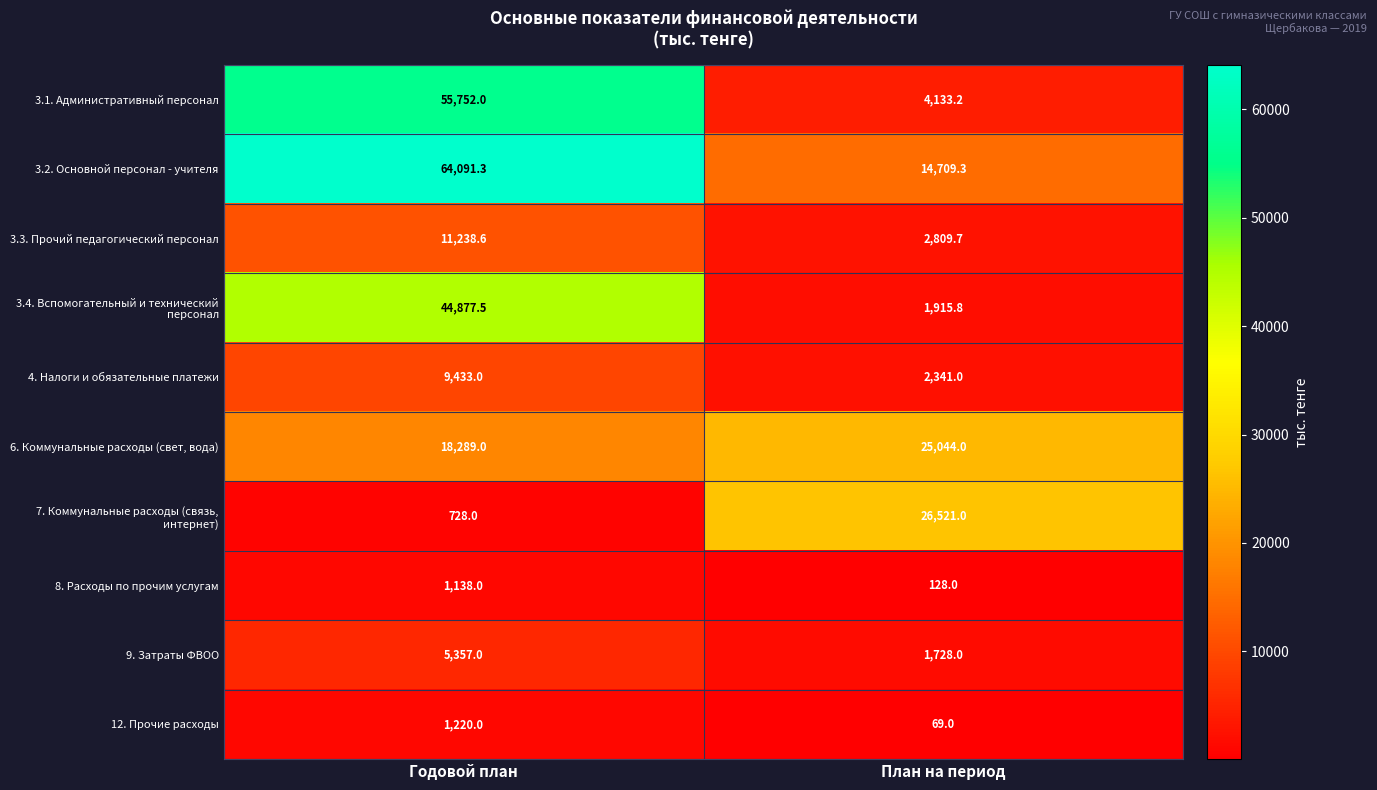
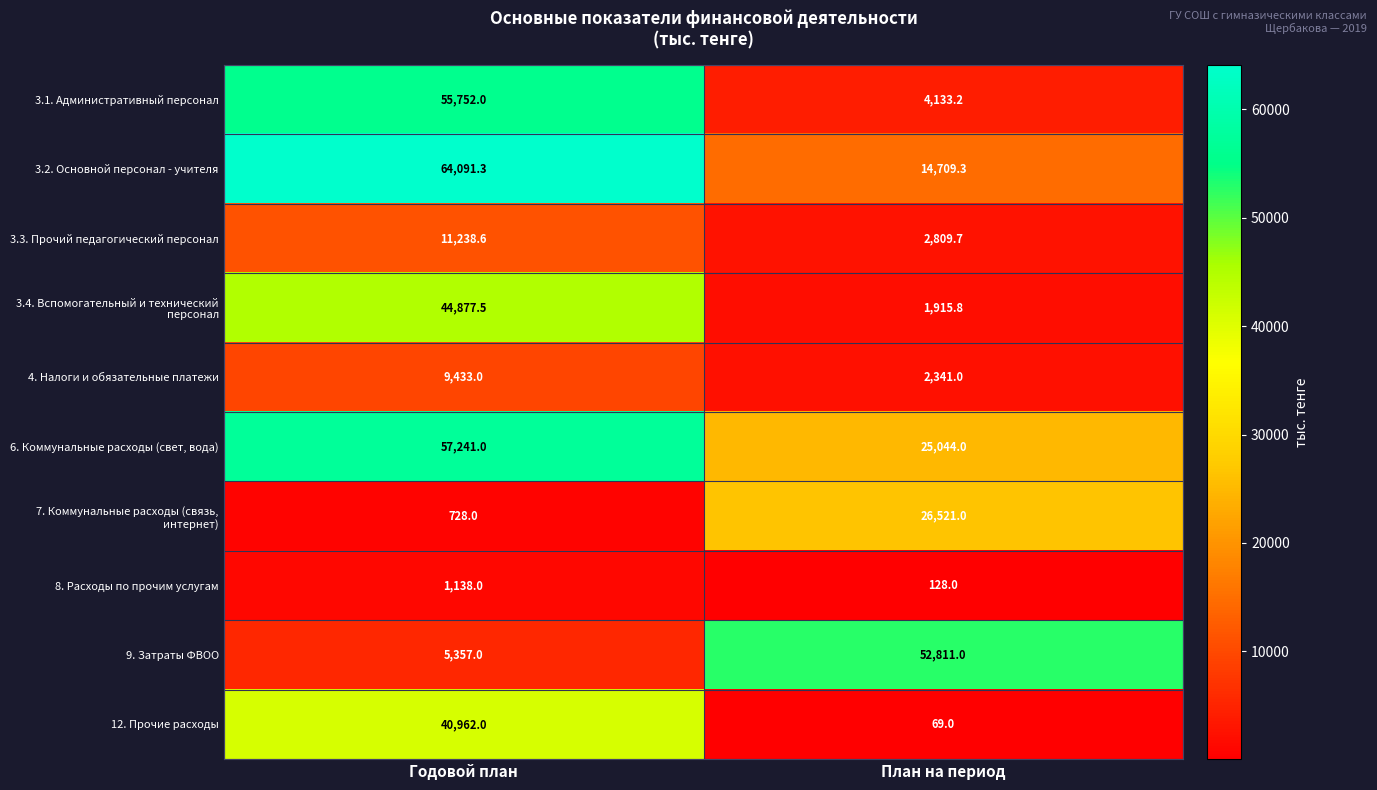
  {
    "3.1. Административный персонал": {
      "Годовой план": "55,752.0",
      "План на период": "4,133.2"
    },
    "3.2. Основной персонал - учителя": {
      "Годовой план": "64,091.3",
      "План на период": "14,709.3"
    },
    "3.3. Прочий педагогический персонал": {
      "Годовой план": "11,238.6",
      "План на период": "2,809.7"
    },
    "3.4. Вспомогательный и технический персонал": {
      "Годовой план": "44,877.5",
      "План на период": "1,915.8"
    },
    "4. Налоги и обязательные платежи": {
      "Годовой план": "9,433.0",
      "План на период": "2,341.0"
    },
    "6. Коммунальные расходы (свет, вода)": {
-     "Годовой план": "18,289.0",
+     "Годовой план": "57,241.0",
      "План на период": "25,044.0"
    },
    "7. Коммунальные расходы (связь, интернет)": {
      "Годовой план": "728.0",
      "План на период": "26,521.0"
    },
    "8. Расходы по прочим услугам": {
      "Годовой план": "1,138.0",
      "План на период": "128.0"
    },
    "9. Затраты ФВОО": {
      "Годовой план": "5,357.0",
-     "План на период": "1,728.0"
+     "План на период": "52,811.0"
    },
    "12. Прочие расходы": {
-     "Годовой план": "1,220.0",
+     "Годовой план": "40,962.0",
      "План на период": "69.0"
    }
  }
